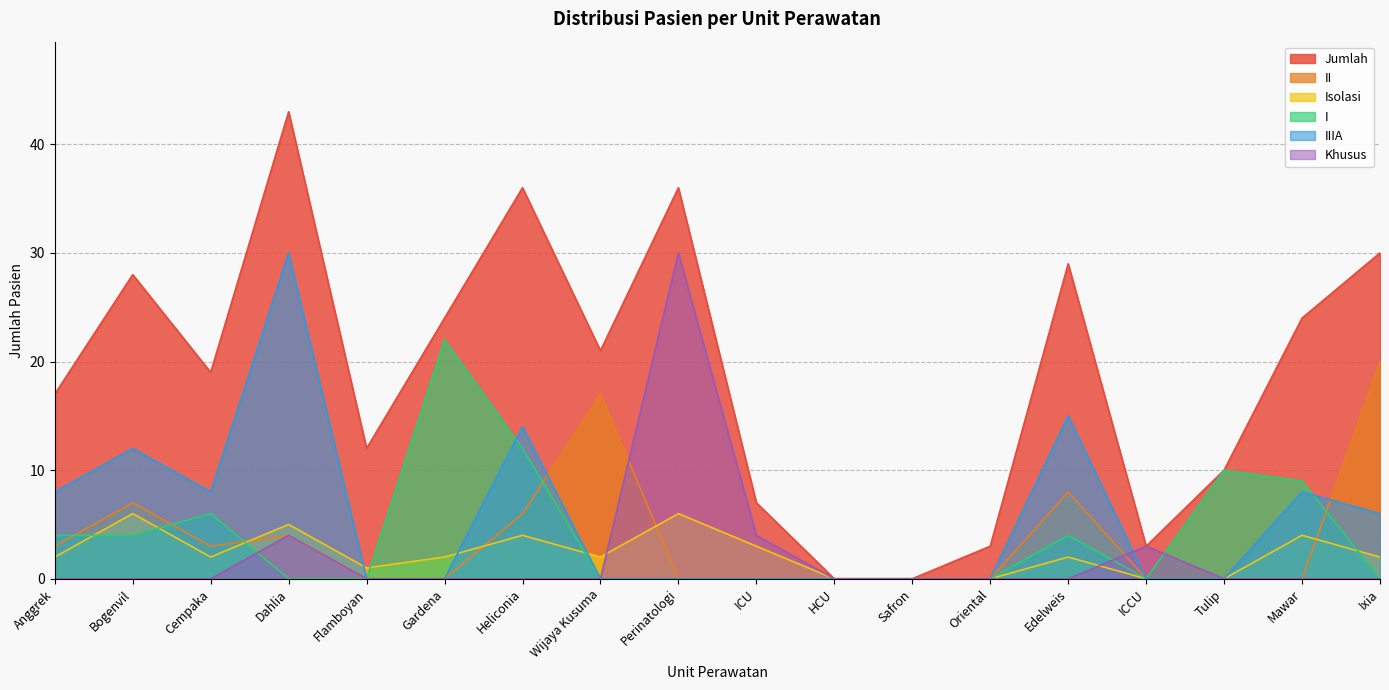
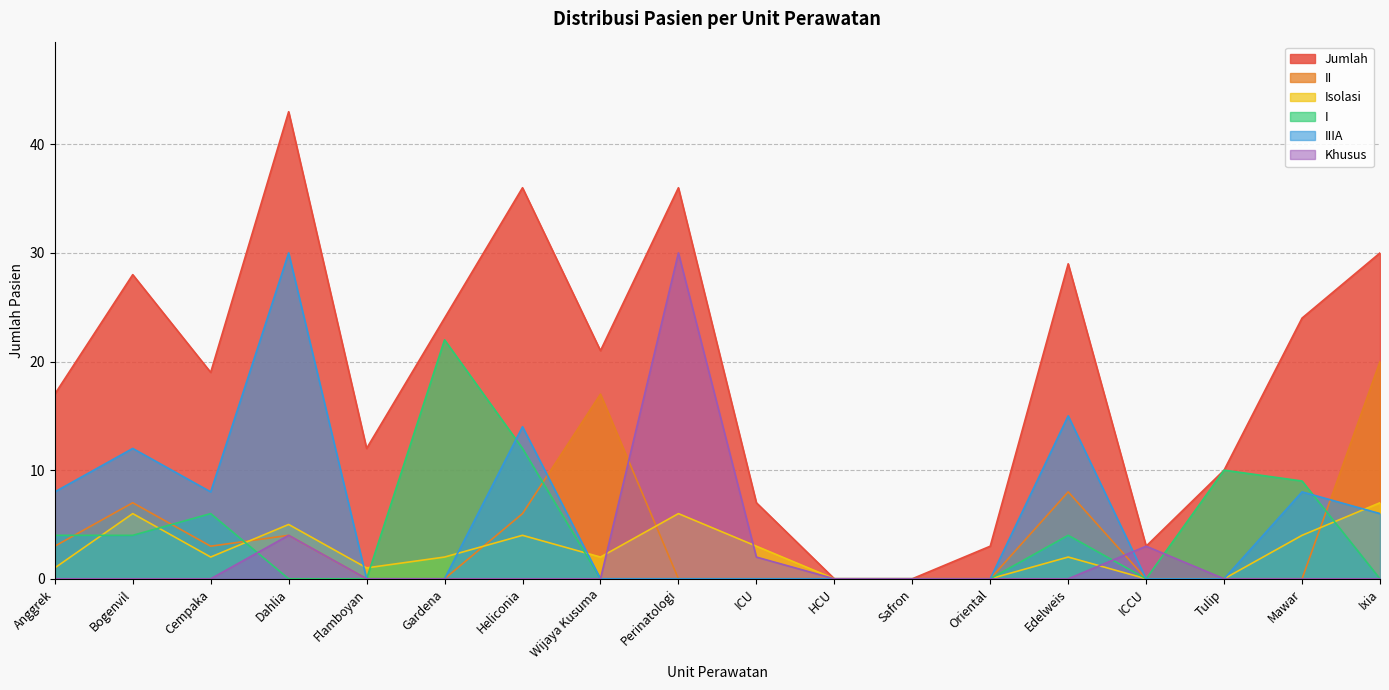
  {
    "Isolasi": {
-     "Anggrek": 2,
+     "Anggrek": 1,
      "Bogenvil": 6,
      "Cempaka": 2,
      "Dahlia": 5,
      "Flamboyan": 1,
      "Gardena": 2,
      "Heliconia": 4,
      "Wijaya Kusuma": 2,
      "Perinatologi": 6,
      "ICU": 3,
      "Edelweis": 2,
      "Mawar": 4,
-     "Ixia": 2
+     "Ixia": 7
    },
    "I": {
      "Anggrek": 4,
      "Bogenvil": 4,
      "Cempaka": 6,
      "Dahlia": 0,
      "Gardena": 22,
      "Heliconia": 12,
      "Edelweis": 4,
      "Mawar": 9
    },
    "IIIA": {
      "Anggrek": 8,
      "Bogenvil": 12,
      "Cempaka": 8,
      "Dahlia": 30,
      "Heliconia": 14,
      "Edelweis": 15,
      "Mawar": 8,
      "Ixia": 6
    },
    "Khusus": {
      "Anggrek": 0,
      "Bogenvil": 0,
      "Cempaka": 0,
      "Heliconia": 0,
      "Perinatologi": 30,
-     "ICU": 4,
+     "ICU": 2,
      "Edelweis": 0
    }
  }
